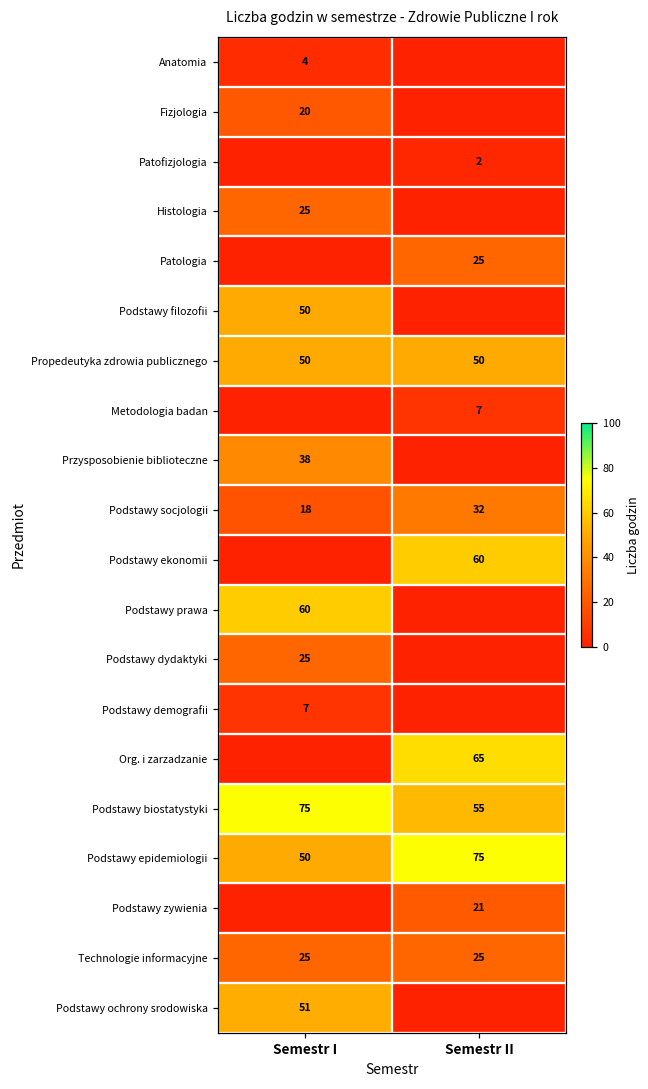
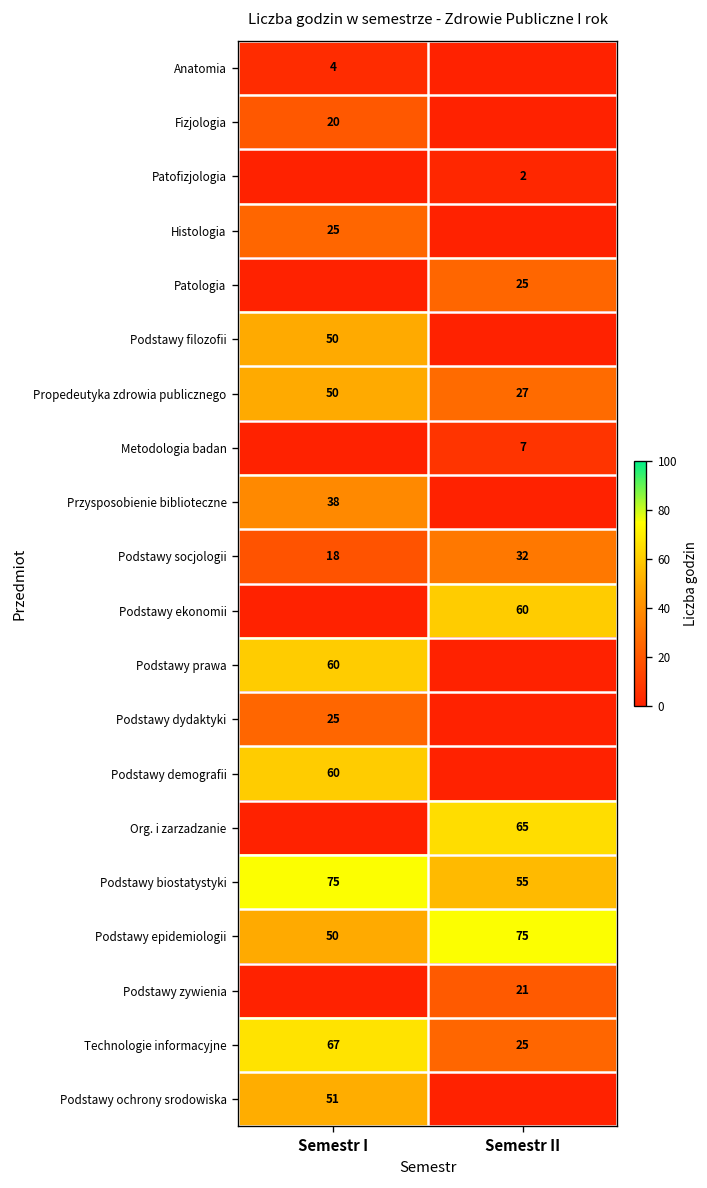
  {
    "Anatomia": {
      "Semestr I": 4
    },
    "Fizjologia": {
      "Semestr I": 20
    },
    "Patofizjologia": {
      "Semestr II": 2
    },
    "Histologia": {
      "Semestr I": 25
    },
    "Patologia": {
      "Semestr II": 25
    },
    "Podstawy filozofii": {
      "Semestr I": 50
    },
    "Propedeutyka zdrowia publicznego": {
      "Semestr I": 50,
-     "Semestr II": 50
+     "Semestr II": 27
    },
    "Metodologia badan": {
      "Semestr II": 7
    },
    "Przysposobienie biblioteczne": {
      "Semestr I": 38
    },
    "Podstawy socjologii": {
      "Semestr I": 18,
      "Semestr II": 32
    },
    "Podstawy ekonomii": {
      "Semestr II": 60
    },
    "Podstawy prawa": {
      "Semestr I": 60
    },
    "Podstawy dydaktyki": {
      "Semestr I": 25
    },
    "Podstawy demografii": {
-     "Semestr I": 7
+     "Semestr I": 60
    },
    "Org. i zarzadzanie": {
      "Semestr II": 65
    },
    "Podstawy biostatystyki": {
      "Semestr I": 75,
      "Semestr II": 55
    },
    "Podstawy epidemiologii": {
      "Semestr I": 50,
      "Semestr II": 75
    },
    "Podstawy zywienia": {
      "Semestr II": 21
    },
    "Technologie informacyjne": {
-     "Semestr I": 25,
+     "Semestr I": 67,
      "Semestr II": 25
    },
    "Podstawy ochrony srodowiska": {
      "Semestr I": 51
    }
  }
